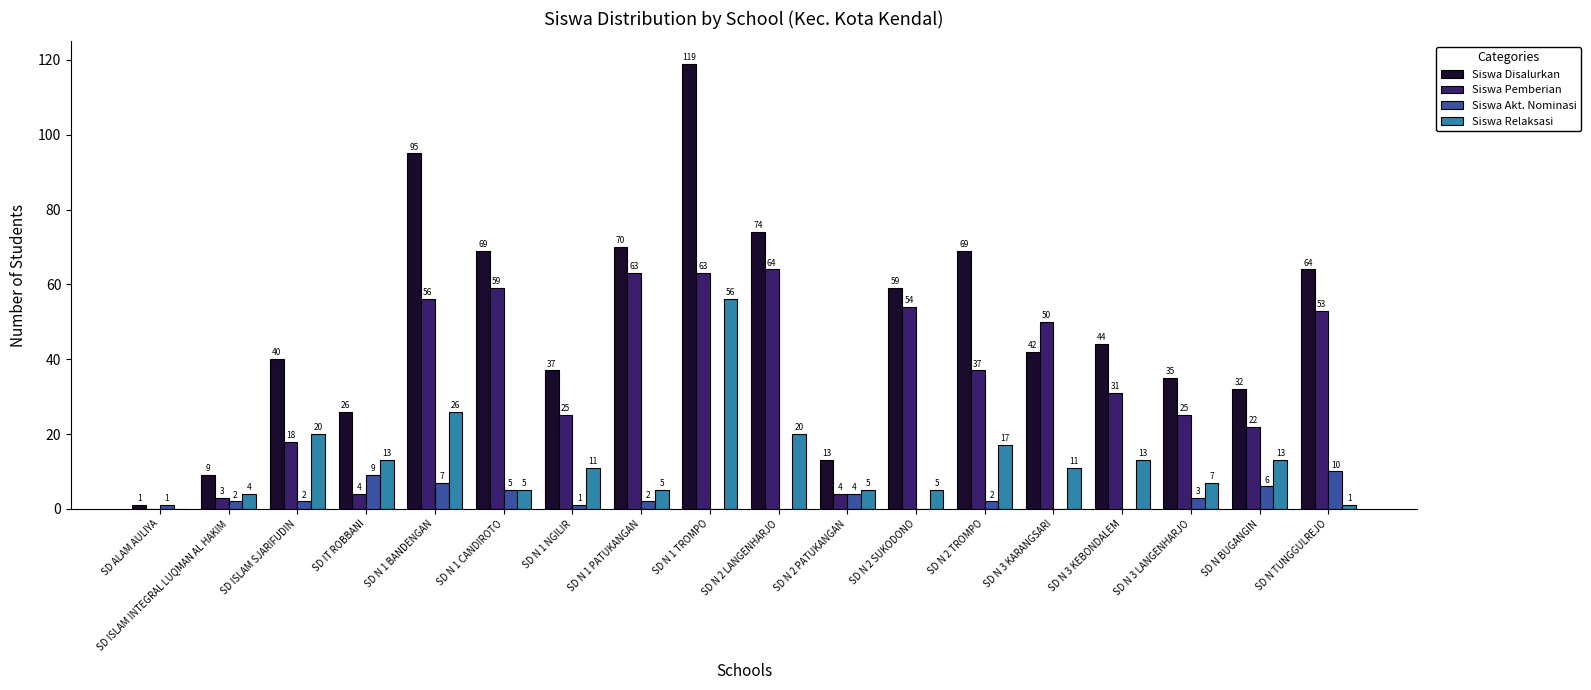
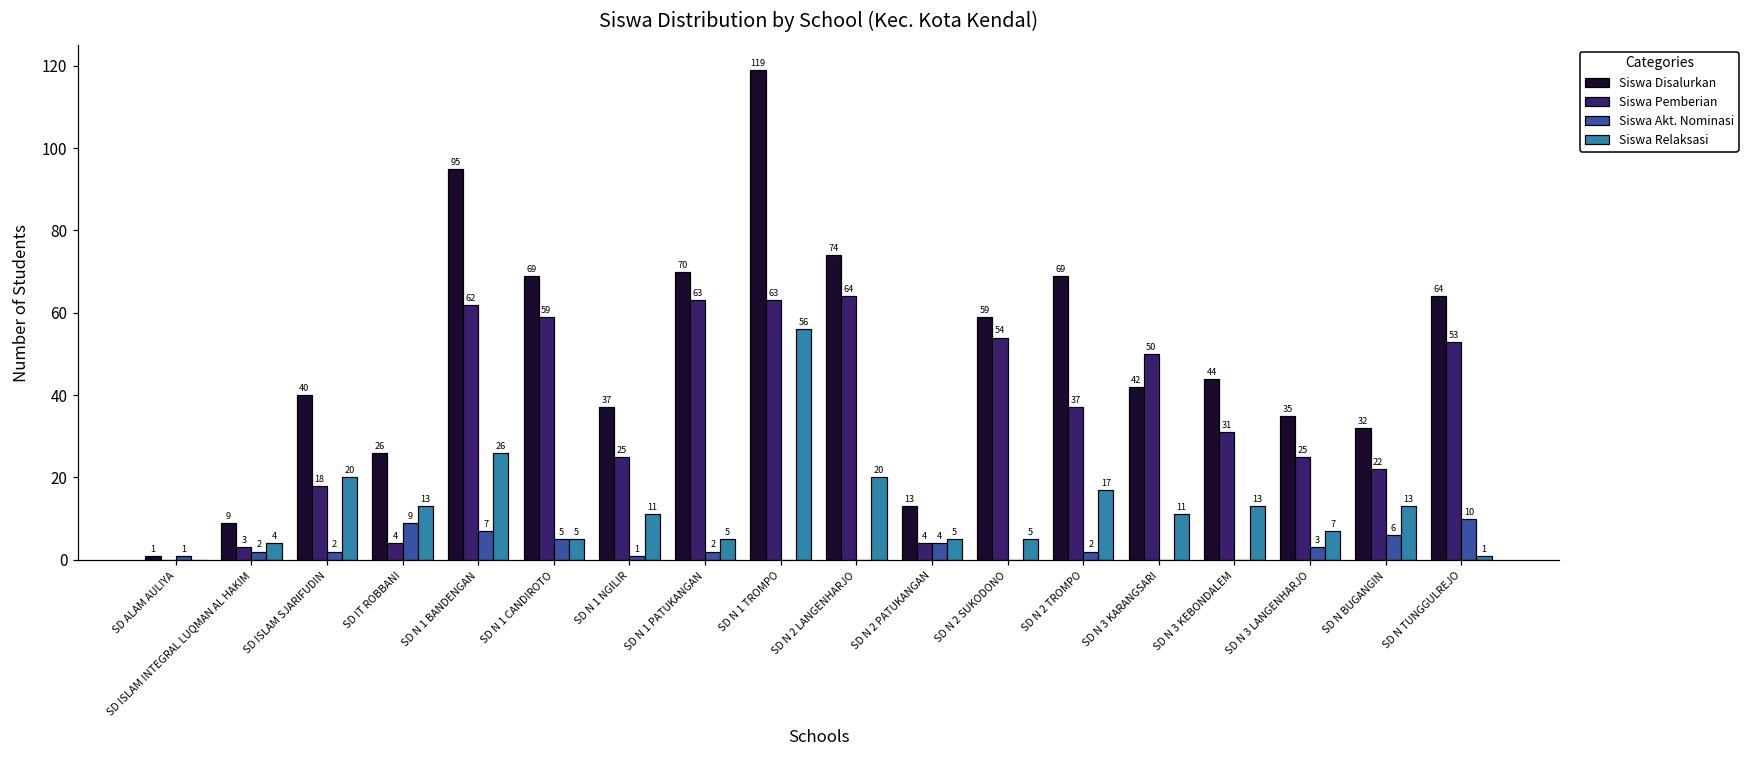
  {
    "Siswa Disalurkan": {
      "SD ALAM AULIYA": 1,
      "SD ISLAM INTEGRAL LUQMAN AL HAKIM": 9,
      "SD ISLAM SJARIFUDIN": 40,
      "SD IT ROBBANI": 26,
      "SD N 1 BANDENGAN": 95,
      "SD N 1 CANDIROTO": 69,
      "SD N 1 NGILIR": 37,
      "SD N 1 PATUKANGAN": 70,
      "SD N 1 TROMPO": 119,
      "SD N 2 LANGENHARJO": 74,
      "SD N 2 PATUKANGAN": 13,
      "SD N 2 SUKODONO": 59,
      "SD N 2 TROMPO": 69,
      "SD N 3 KARANGSARI": 42,
      "SD N 3 KEBONDALEM": 44,
      "SD N 3 LANGENHARJO": 35,
      "SD N BUGANGIN": 32,
      "SD N TUNGGULREJO": 64
    },
    "Siswa Pemberian": {
      "SD ISLAM INTEGRAL LUQMAN AL HAKIM": 3,
      "SD ISLAM SJARIFUDIN": 18,
      "SD IT ROBBANI": 4,
-     "SD N 1 BANDENGAN": 56,
+     "SD N 1 BANDENGAN": 62,
      "SD N 1 CANDIROTO": 59,
      "SD N 1 NGILIR": 25,
      "SD N 1 PATUKANGAN": 63,
      "SD N 1 TROMPO": 63,
      "SD N 2 LANGENHARJO": 64,
      "SD N 2 PATUKANGAN": 4,
      "SD N 2 SUKODONO": 54,
      "SD N 2 TROMPO": 37,
      "SD N 3 KARANGSARI": 50,
      "SD N 3 KEBONDALEM": 31,
      "SD N 3 LANGENHARJO": 25,
      "SD N BUGANGIN": 22,
      "SD N TUNGGULREJO": 53
    }
  }
